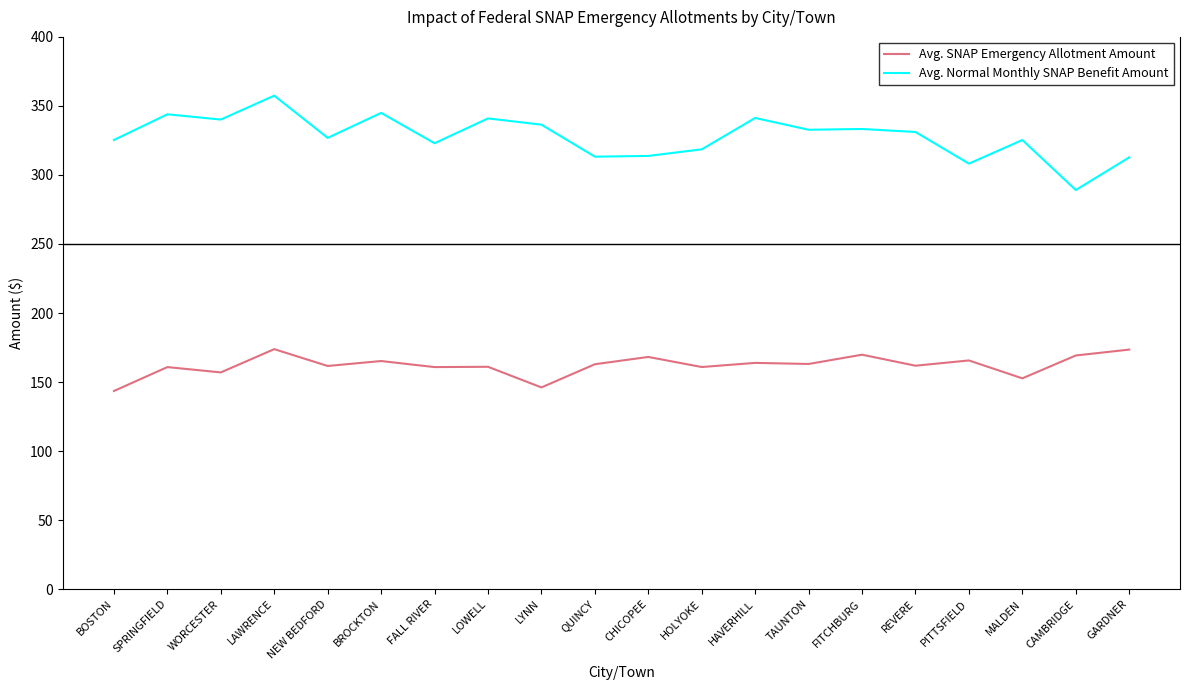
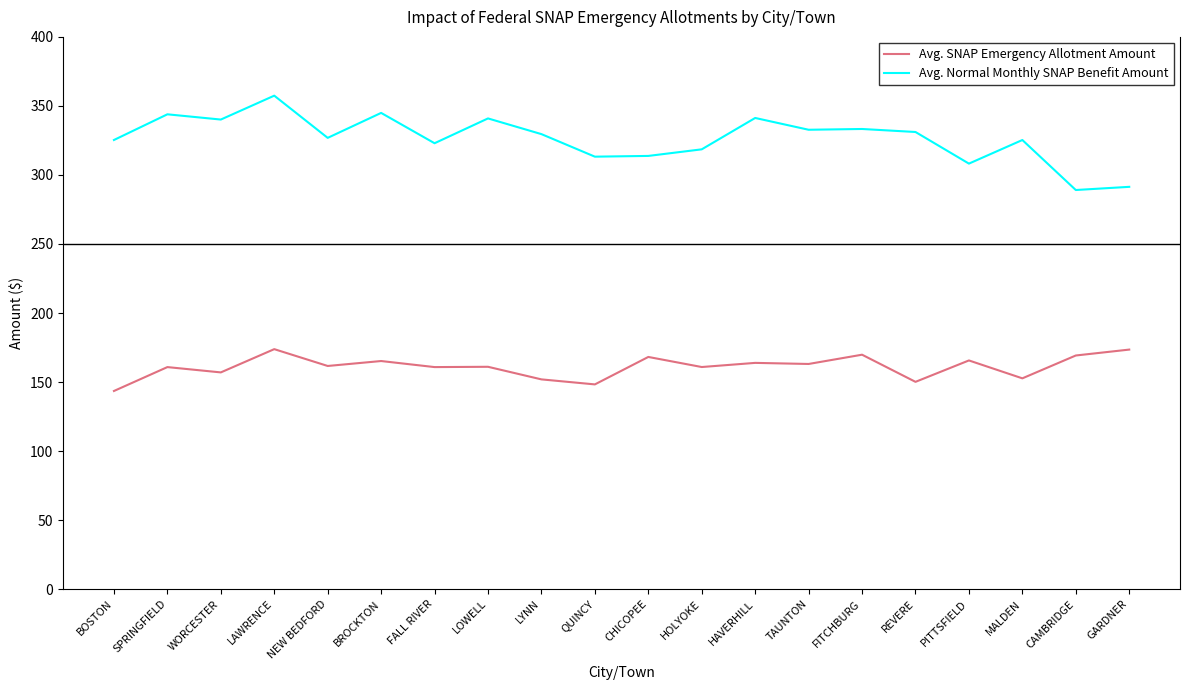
  {
    "Avg. SNAP Emergency Allotment Amount": {
      "BOSTON": 144,
      "SPRINGFIELD": 161,
      "WORCESTER": 157,
      "LAWRENCE": 174,
      "NEW BEDFORD": 162,
      "BROCKTON": 165,
      "FALL RIVER": 161,
      "LOWELL": 161,
-     "LYNN": 146,
-     "QUINCY": 163,
+     "LYNN": 152,
+     "QUINCY": 148,
      "CHICOPEE": 168,
      "HOLYOKE": 161,
      "HAVERHILL": 164,
      "TAUNTON": 163,
      "FITCHBURG": 170,
-     "REVERE": 162,
+     "REVERE": 150,
      "PITTSFIELD": 166,
      "MALDEN": 153,
      "CAMBRIDGE": 169,
      "GARDNER": 174
    },
    "Avg. Normal Monthly SNAP Benefit Amount": {
      "BOSTON": 325,
      "SPRINGFIELD": 344,
      "WORCESTER": 340,
      "LAWRENCE": 357,
      "NEW BEDFORD": 327,
      "BROCKTON": 345,
      "FALL RIVER": 323,
      "LOWELL": 341,
-     "LYNN": 336,
+     "LYNN": 330,
      "QUINCY": 313,
      "CHICOPEE": 314,
      "HOLYOKE": 319,
      "HAVERHILL": 341,
      "TAUNTON": 333,
      "FITCHBURG": 333,
      "REVERE": 331,
      "PITTSFIELD": 308,
      "MALDEN": 325,
      "CAMBRIDGE": 289,
-     "GARDNER": 313
+     "GARDNER": 291
    }
  }
